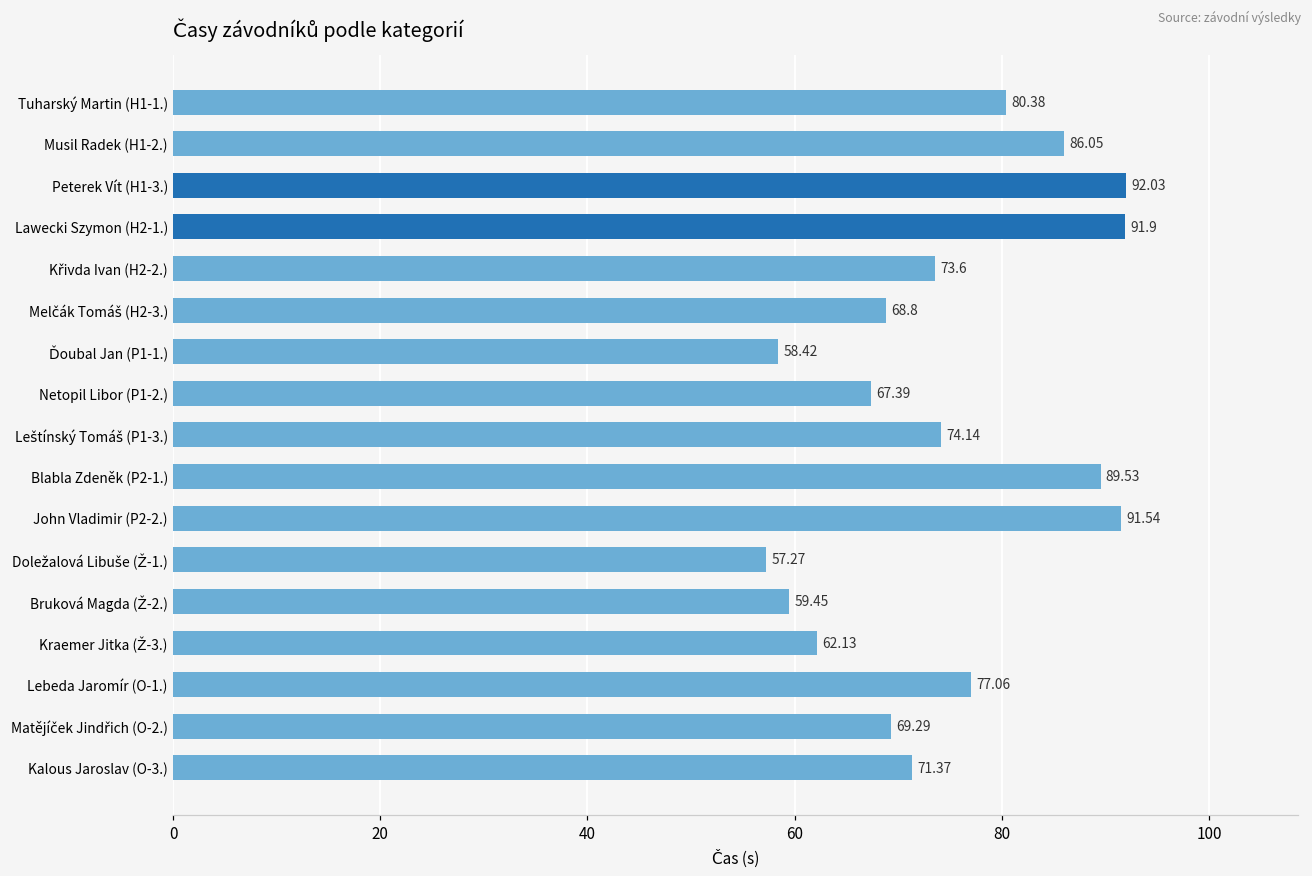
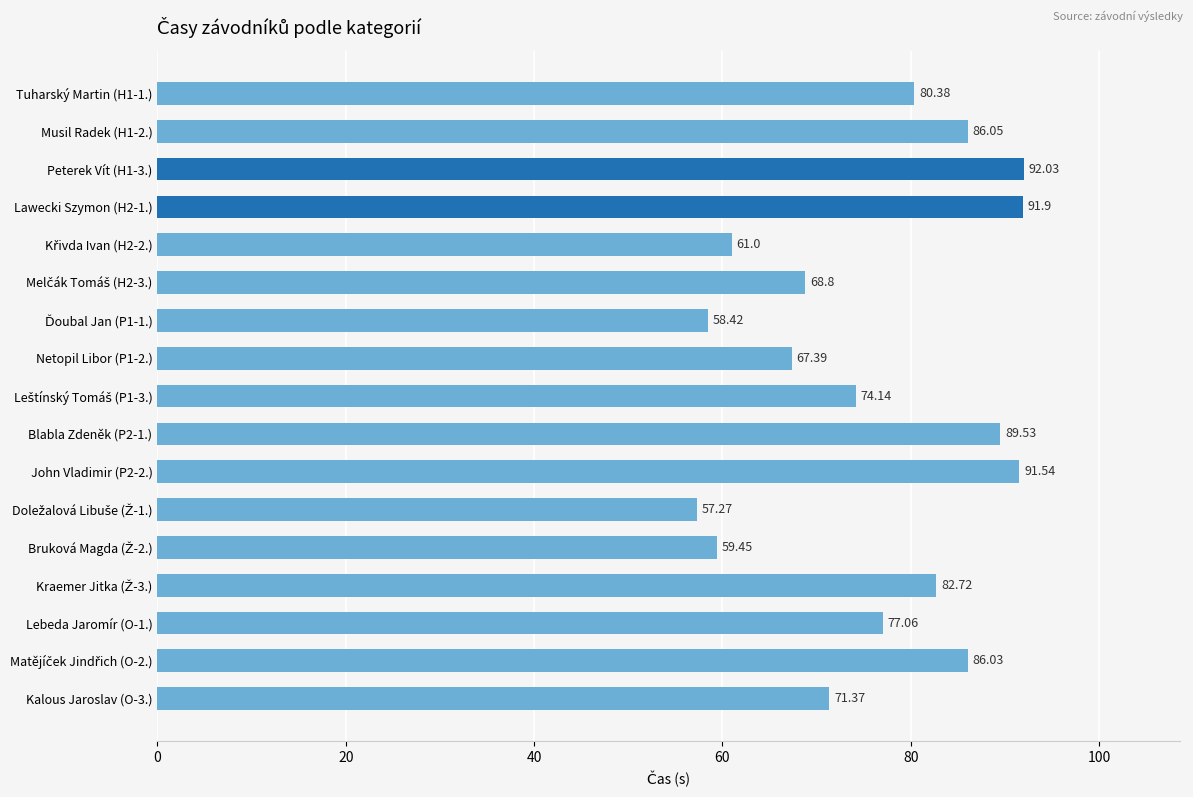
  {
    "Tuharský Martin (H1-1.)": 80.38,
    "Musil Radek (H1-2.)": 86.05,
    "Peterek Vít (H1-3.)": 92.03,
    "Lawecki Szymon (H2-1.)": 91.9,
-   "Křivda Ivan (H2-2.)": 73.6,
+   "Křivda Ivan (H2-2.)": 61.0,
    "Melčák Tomáš (H2-3.)": 68.8,
    "Ďoubal Jan (P1-1.)": 58.42,
    "Netopil Libor (P1-2.)": 67.39,
    "Leštínský Tomáš (P1-3.)": 74.14,
    "Blabla Zdeněk (P2-1.)": 89.53,
    "John Vladimir (P2-2.)": 91.54,
    "Doležalová Libuše (Ž-1.)": 57.27,
    "Bruková Magda (Ž-2.)": 59.45,
-   "Kraemer Jitka (Ž-3.)": 62.13,
+   "Kraemer Jitka (Ž-3.)": 82.72,
    "Lebeda Jaromír (O-1.)": 77.06,
-   "Matějíček Jindřich (O-2.)": 69.29,
+   "Matějíček Jindřich (O-2.)": 86.03,
    "Kalous Jaroslav (O-3.)": 71.37
  }
